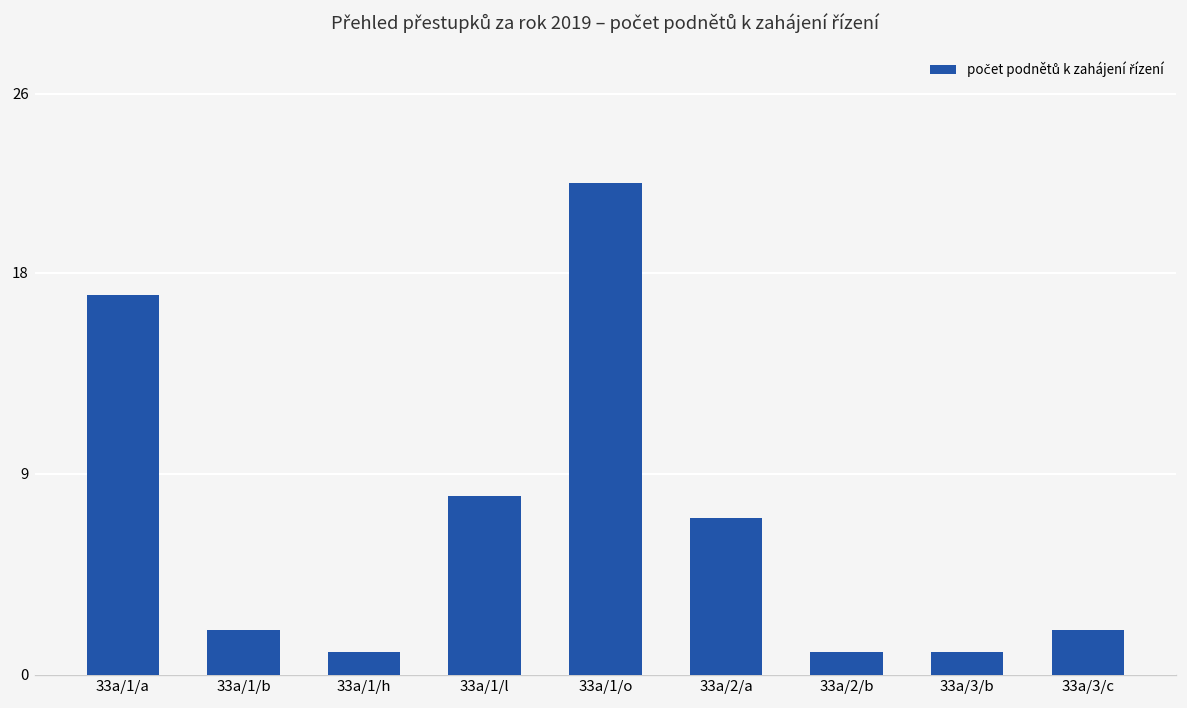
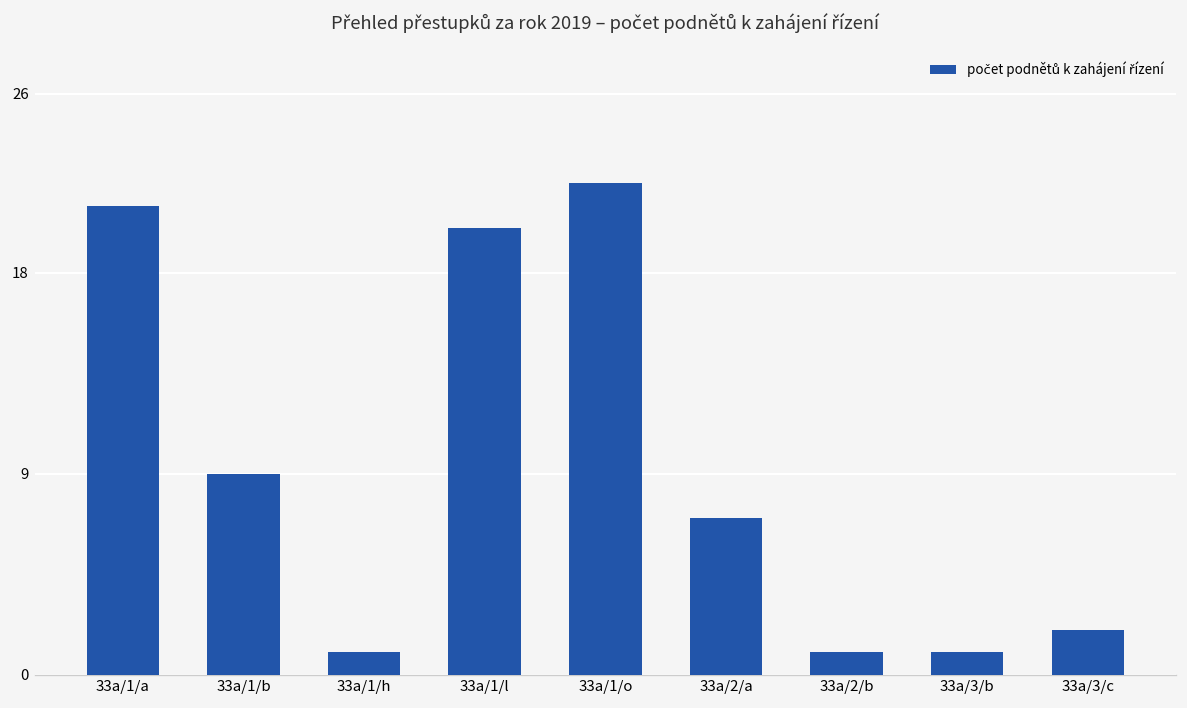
  {
-   "33a/1/a": 17,
-   "33a/1/b": 2,
+   "33a/1/a": 21,
+   "33a/1/b": 9,
    "33a/1/h": 1,
-   "33a/1/l": 8,
+   "33a/1/l": 20,
    "33a/1/o": 22,
    "33a/2/a": 7,
    "33a/2/b": 1,
    "33a/3/b": 1,
    "33a/3/c": 2
  }
